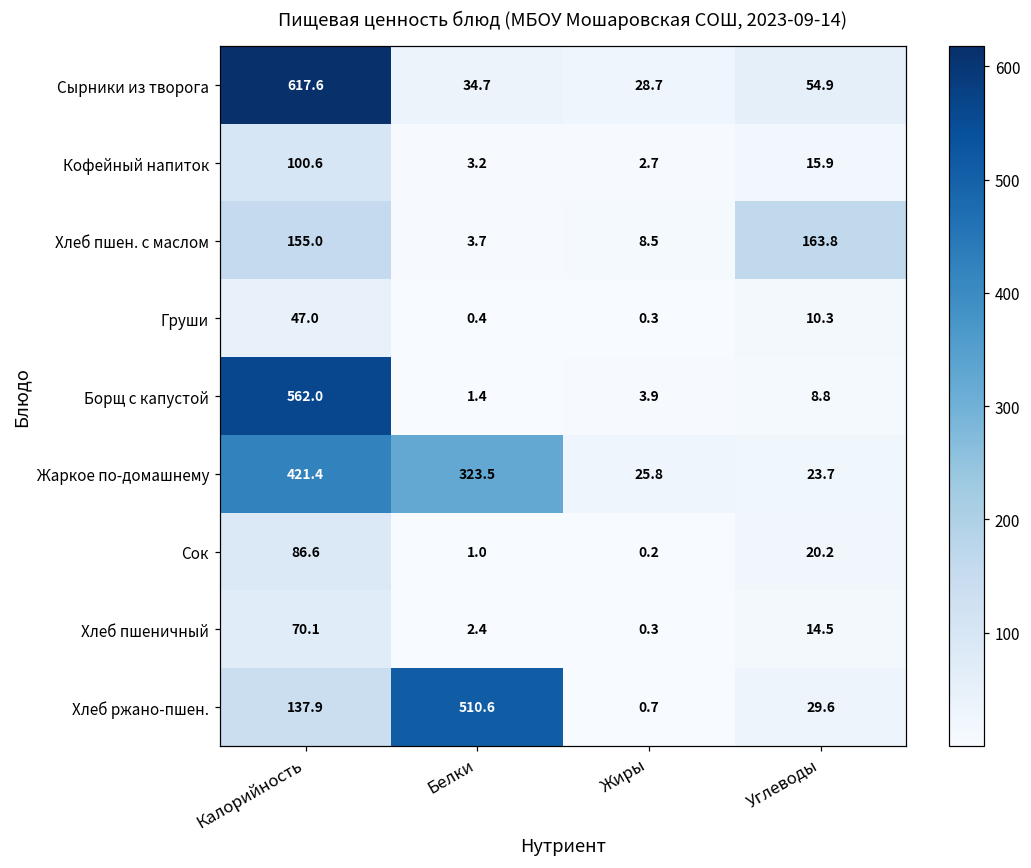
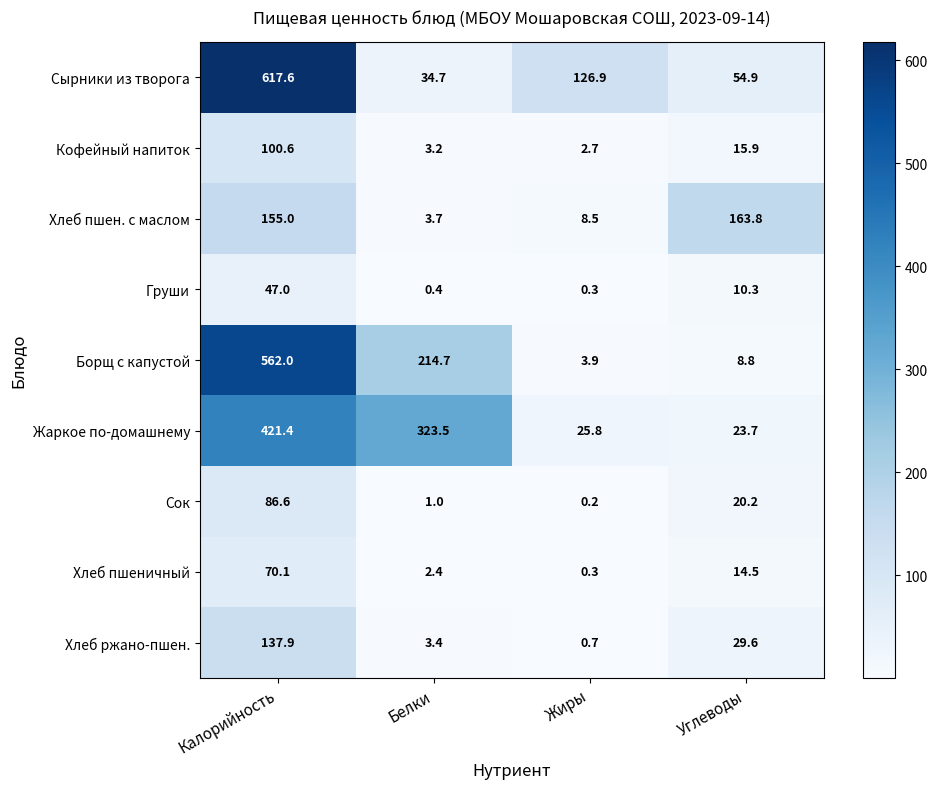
  {
    "Сырники из творога": {
      "Калорийность": 617.6,
      "Белки": 34.7,
-     "Жиры": 28.7,
+     "Жиры": 126.9,
      "Углеводы": 54.9
    },
    "Кофейный напиток": {
      "Калорийность": 100.6,
      "Белки": 3.2,
      "Жиры": 2.7,
      "Углеводы": 15.9
    },
    "Хлеб пшен. с маслом": {
      "Калорийность": 155.0,
      "Белки": 3.7,
      "Жиры": 8.5,
      "Углеводы": 163.8
    },
    "Груши": {
      "Калорийность": 47.0,
      "Белки": 0.4,
      "Жиры": 0.3,
      "Углеводы": 10.3
    },
    "Борщ с капустой": {
      "Калорийность": 562.0,
-     "Белки": 1.4,
+     "Белки": 214.7,
      "Жиры": 3.9,
      "Углеводы": 8.8
    },
    "Жаркое по-домашнему": {
      "Калорийность": 421.4,
      "Белки": 323.5,
      "Жиры": 25.8,
      "Углеводы": 23.7
    },
    "Сок": {
      "Калорийность": 86.6,
      "Белки": 1.0,
      "Жиры": 0.2,
      "Углеводы": 20.2
    },
    "Хлеб пшеничный": {
      "Калорийность": 70.1,
      "Белки": 2.4,
      "Жиры": 0.3,
      "Углеводы": 14.5
    },
    "Хлеб ржано-пшен.": {
      "Калорийность": 137.9,
-     "Белки": 510.6,
+     "Белки": 3.4,
      "Жиры": 0.7,
      "Углеводы": 29.6
    }
  }
